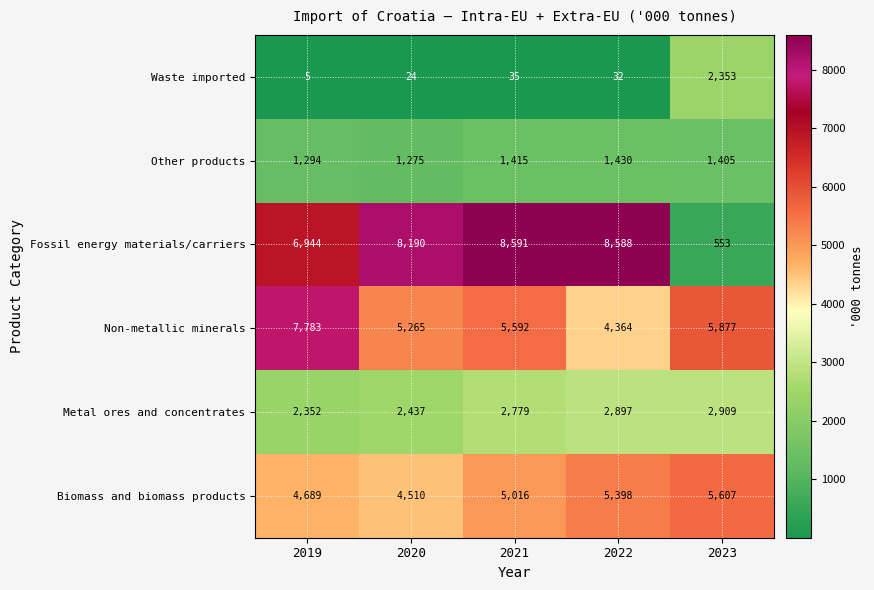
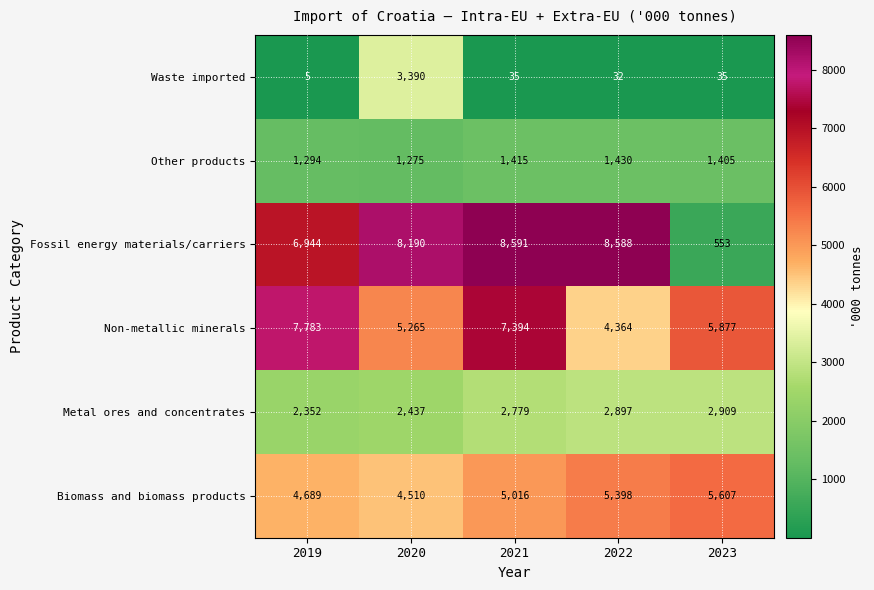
  {
    "Waste imported": {
      "2019": "5",
-     "2020": "24",
+     "2020": "3,390",
      "2021": "35",
      "2022": "32",
-     "2023": "2,353"
+     "2023": "35"
    },
    "Other products": {
      "2019": "1,294",
      "2020": "1,275",
      "2021": "1,415",
      "2022": "1,430",
      "2023": "1,405"
    },
    "Fossil energy materials/carriers": {
      "2019": "6,944",
      "2020": "8,190",
      "2021": "8,591",
      "2022": "8,588",
      "2023": "553"
    },
    "Non-metallic minerals": {
      "2019": "7,783",
      "2020": "5,265",
-     "2021": "5,592",
+     "2021": "7,394",
      "2022": "4,364",
      "2023": "5,877"
    },
    "Metal ores and concentrates": {
      "2019": "2,352",
      "2020": "2,437",
      "2021": "2,779",
      "2022": "2,897",
      "2023": "2,909"
    },
    "Biomass and biomass products": {
      "2019": "4,689",
      "2020": "4,510",
      "2021": "5,016",
      "2022": "5,398",
      "2023": "5,607"
    }
  }
